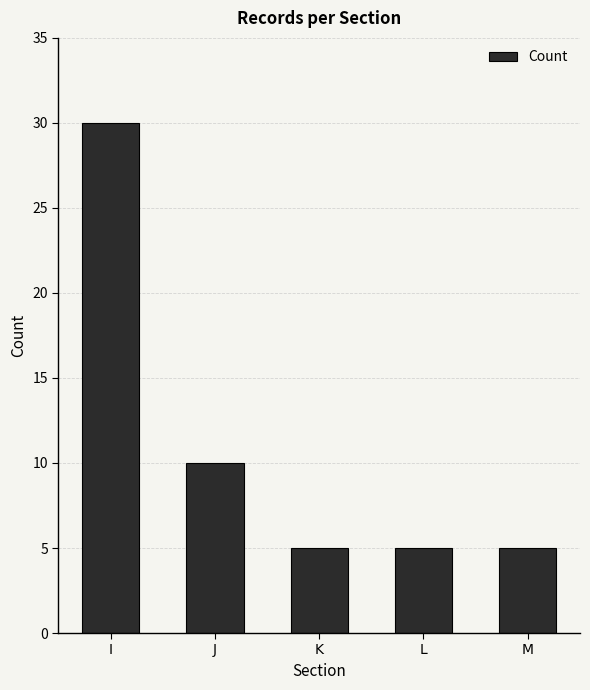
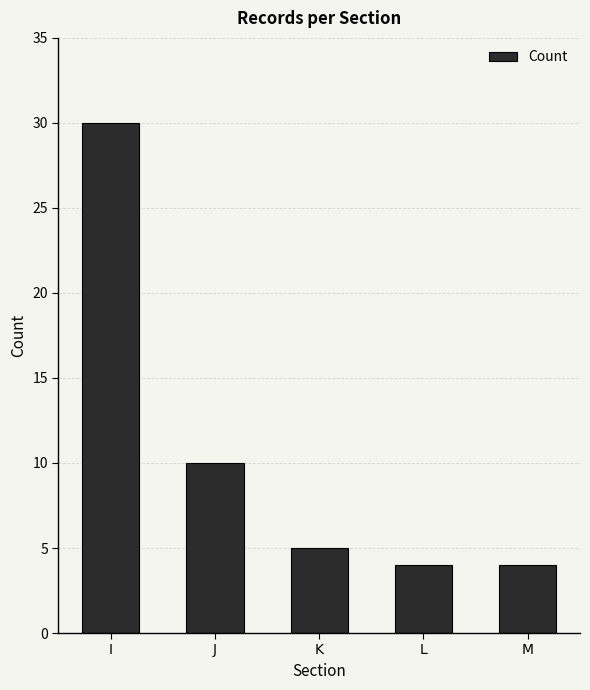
  {
    "I": 30,
    "J": 10,
    "K": 5,
-   "L": 5,
-   "M": 5
+   "L": 4,
+   "M": 4
  }
